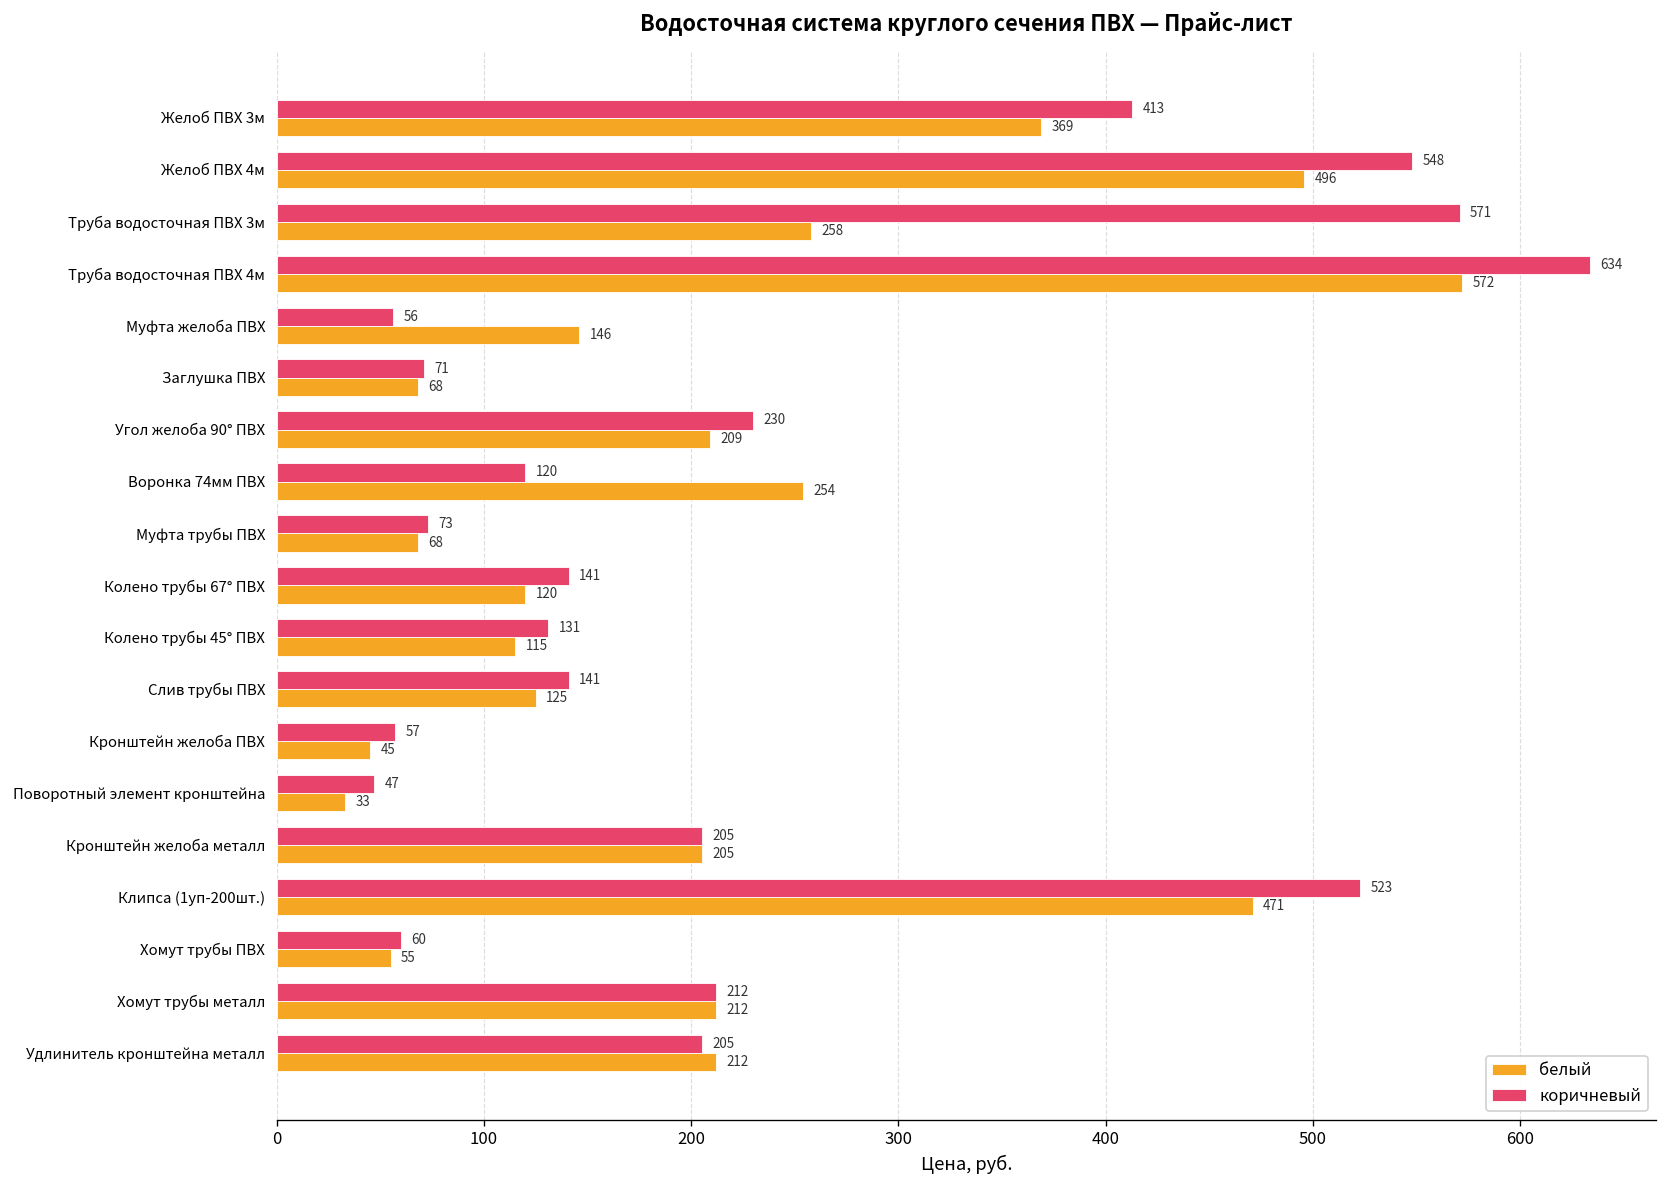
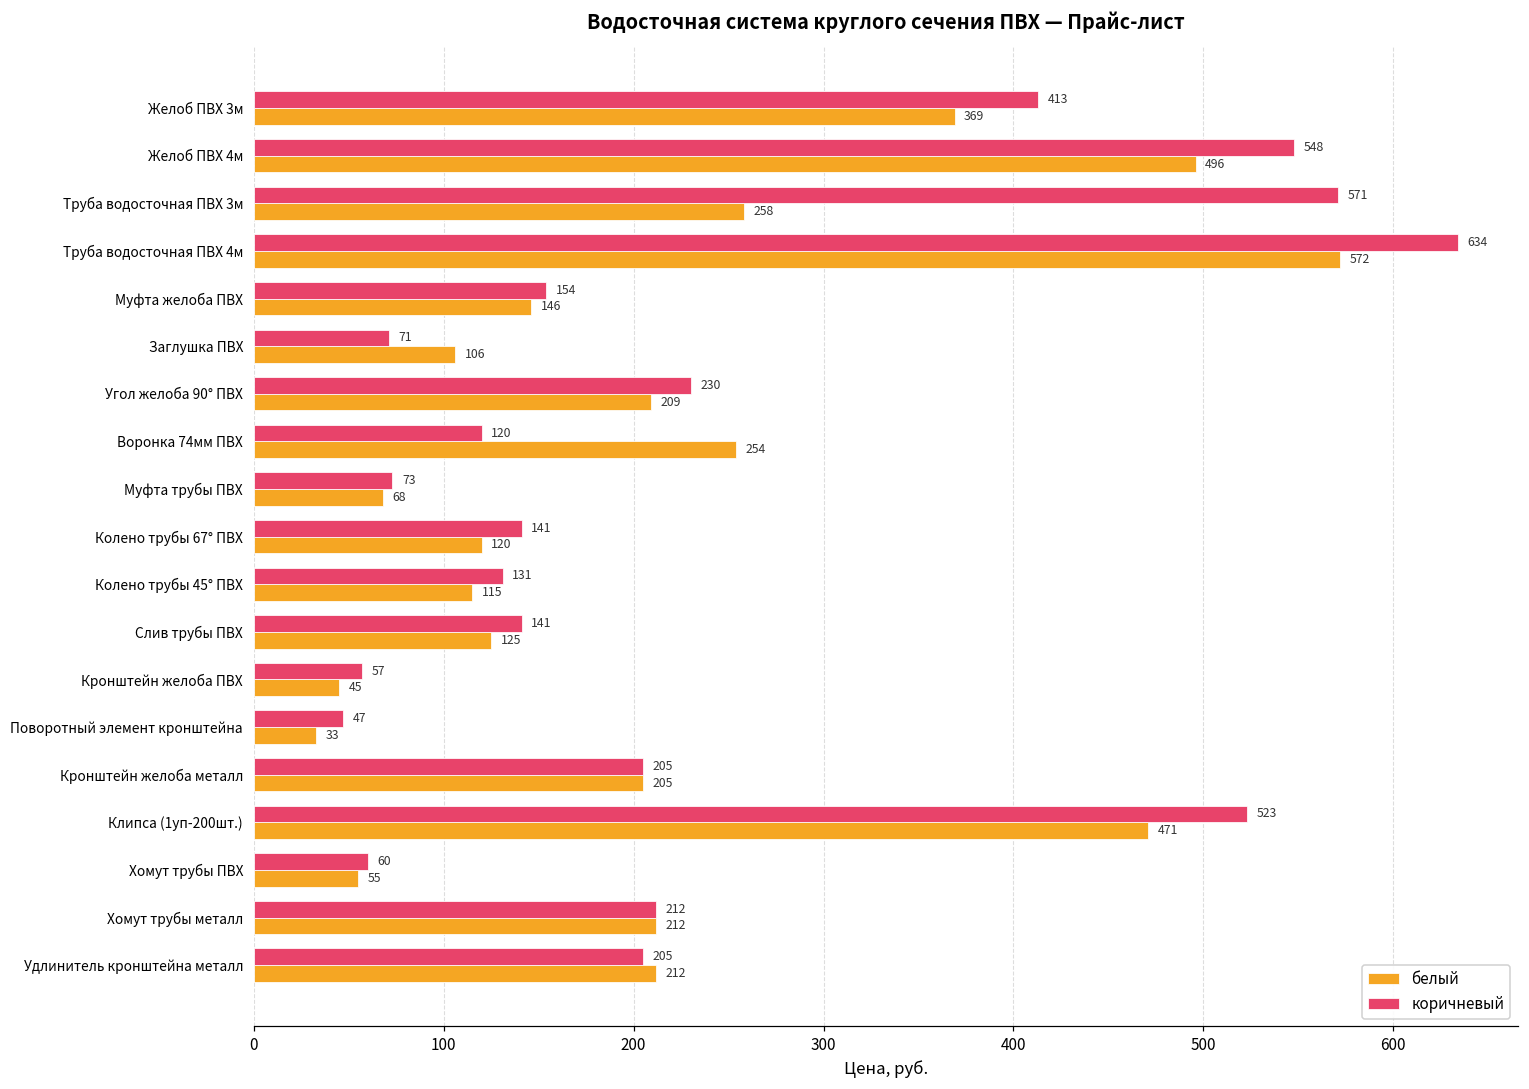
  {
    "белый": {
      "Желоб ПВХ 3м": 369,
      "Желоб ПВХ 4м": 496,
      "Труба водосточная ПВХ 3м": 258,
      "Труба водосточная ПВХ 4м": 572,
      "Муфта желоба ПВХ": 146,
-     "Заглушка ПВХ": 68,
+     "Заглушка ПВХ": 106,
      "Угол желоба 90° ПВХ": 209,
      "Воронка 74мм ПВХ": 254,
      "Муфта трубы ПВХ": 68,
      "Колено трубы 67° ПВХ": 120,
      "Колено трубы 45° ПВХ": 115,
      "Слив трубы ПВХ": 125,
      "Кронштейн желоба ПВХ": 45,
      "Поворотный элемент кронштейна": 33,
      "Кронштейн желоба металл": 205,
      "Клипса (1уп-200шт.)": 471,
      "Хомут трубы ПВХ": 55,
      "Хомут трубы металл": 212,
      "Удлинитель кронштейна металл": 212
    },
    "коричневый": {
      "Желоб ПВХ 3м": 413,
      "Желоб ПВХ 4м": 548,
      "Труба водосточная ПВХ 3м": 571,
      "Труба водосточная ПВХ 4м": 634,
-     "Муфта желоба ПВХ": 56,
+     "Муфта желоба ПВХ": 154,
      "Заглушка ПВХ": 71,
      "Угол желоба 90° ПВХ": 230,
      "Воронка 74мм ПВХ": 120,
      "Муфта трубы ПВХ": 73,
      "Колено трубы 67° ПВХ": 141,
      "Колено трубы 45° ПВХ": 131,
      "Слив трубы ПВХ": 141,
      "Кронштейн желоба ПВХ": 57,
      "Поворотный элемент кронштейна": 47,
      "Кронштейн желоба металл": 205,
      "Клипса (1уп-200шт.)": 523,
      "Хомут трубы ПВХ": 60,
      "Хомут трубы металл": 212,
      "Удлинитель кронштейна металл": 205
    }
  }
